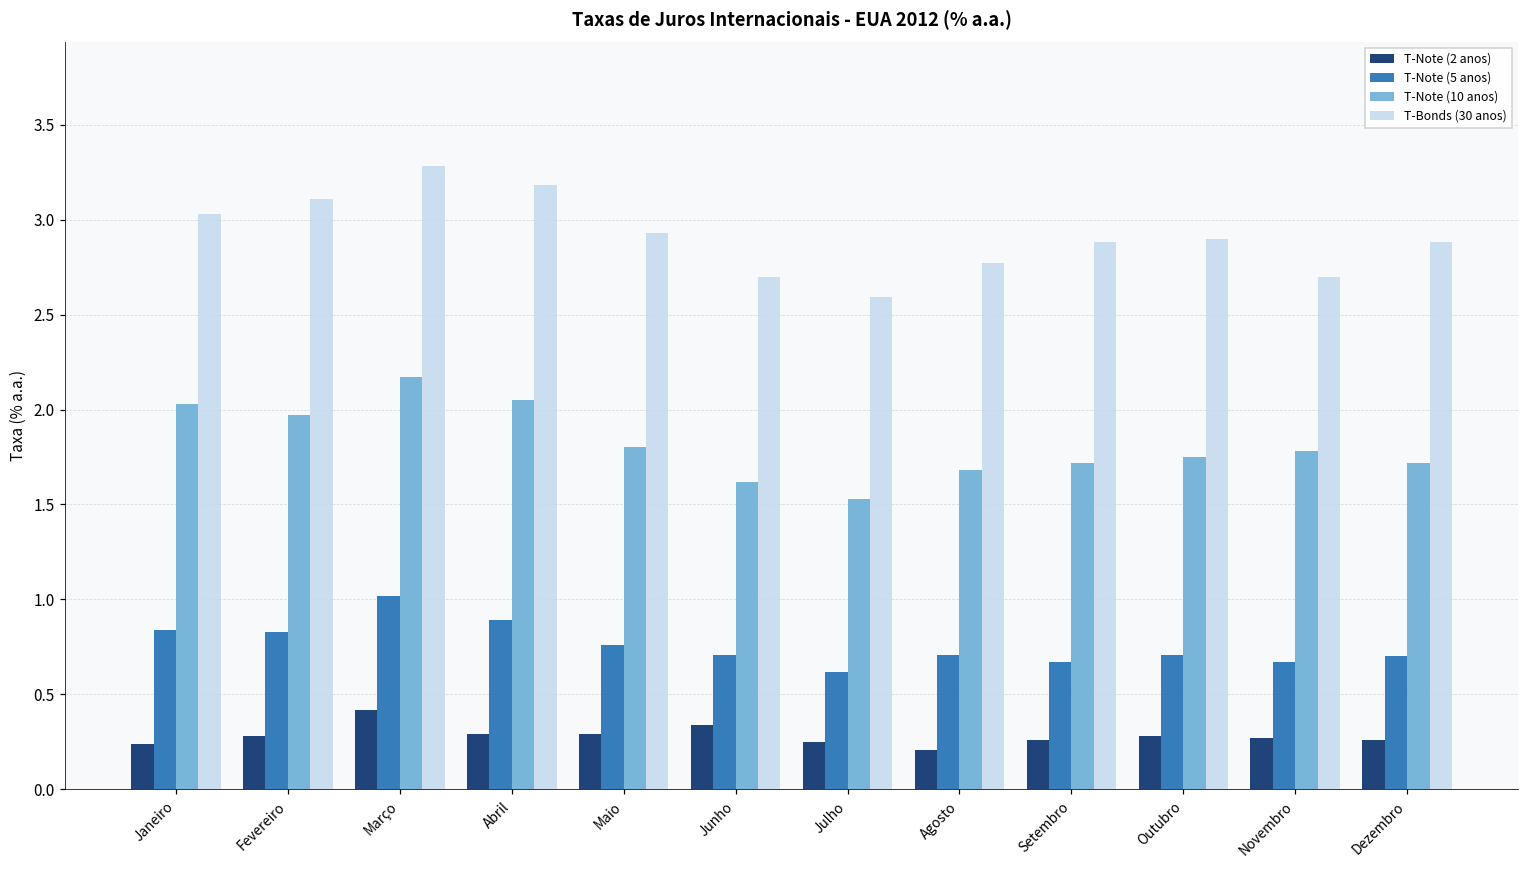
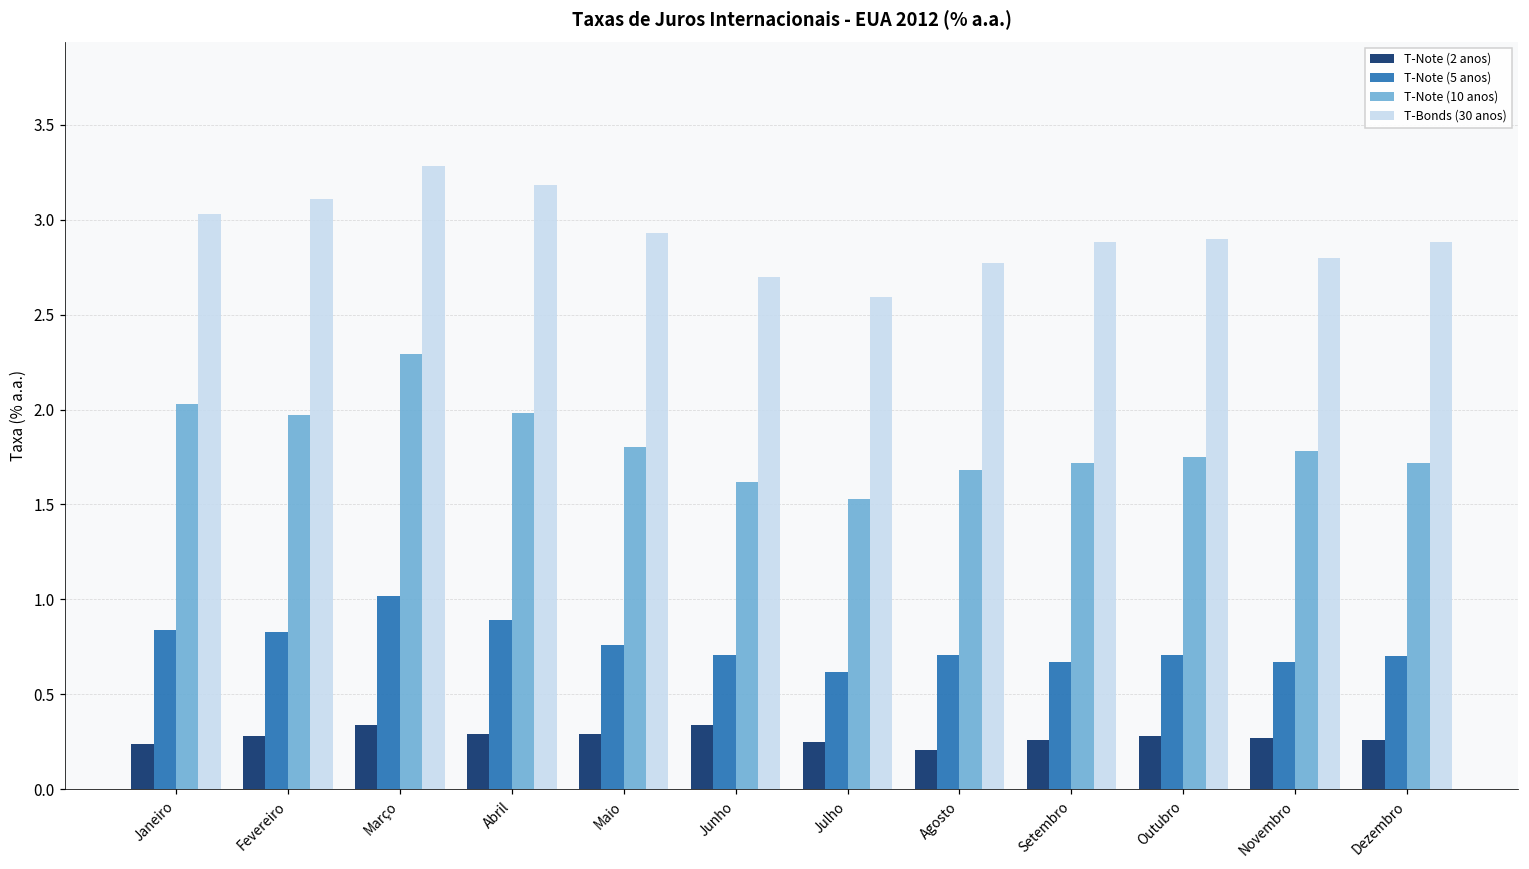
  {
    "T-Note (2 anos)": {
      "Janeiro": 0.24,
      "Fevereiro": 0.28,
-     "Março": 0.42,
+     "Março": 0.34,
      "Abril": 0.29,
      "Maio": 0.29,
      "Junho": 0.34,
      "Julho": 0.25,
      "Agosto": 0.21,
      "Setembro": 0.26,
      "Outubro": 0.28,
      "Novembro": 0.27,
      "Dezembro": 0.26
    },
    "T-Note (5 anos)": {
      "Janeiro": 0.84,
      "Fevereiro": 0.83,
      "Março": 1.02,
      "Abril": 0.89,
      "Maio": 0.76,
      "Junho": 0.71,
      "Julho": 0.62,
      "Agosto": 0.71,
      "Setembro": 0.67,
      "Outubro": 0.71,
      "Novembro": 0.67,
      "Dezembro": 0.70
    },
    "T-Note (10 anos)": {
      "Janeiro": 2.03,
      "Fevereiro": 1.97,
-     "Março": 2.17,
-     "Abril": 2.05,
+     "Março": 2.29,
+     "Abril": 1.98,
      "Maio": 1.80,
      "Junho": 1.62,
      "Julho": 1.53,
      "Agosto": 1.68,
      "Setembro": 1.72,
      "Outubro": 1.75,
      "Novembro": 1.78,
      "Dezembro": 1.72
    },
    "T-Bonds (30 anos)": {
      "Janeiro": 3.03,
      "Fevereiro": 3.1,
      "Março": 3.28,
      "Abril": 3.18,
      "Maio": 2.93,
      "Junho": 2.7,
      "Julho": 2.6,
      "Agosto": 2.77,
      "Setembro": 2.88,
      "Outubro": 2.9,
-     "Novembro": 2.7,
+     "Novembro": 2.8,
      "Dezembro": 2.88
    }
  }
